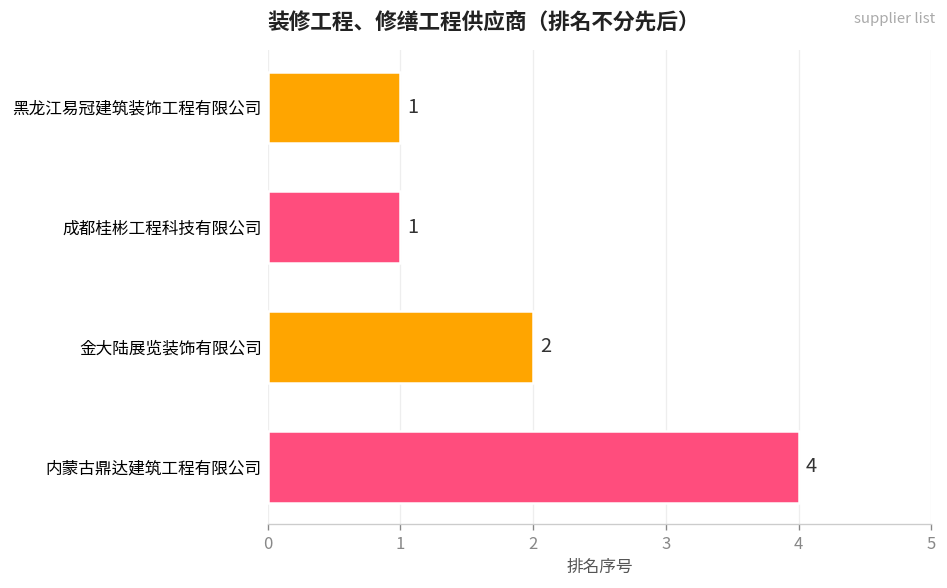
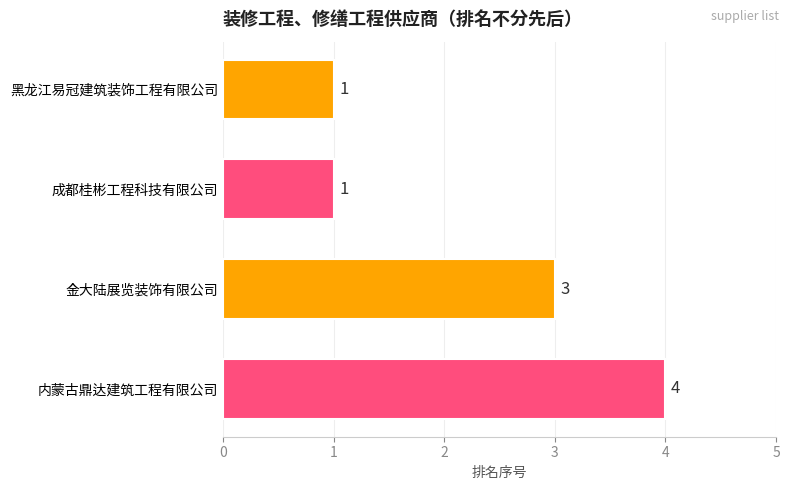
  {
    "黑龙江易冠建筑装饰工程有限公司": 1,
    "成都桂彬工程科技有限公司": 1,
-   "金大陆展览装饰有限公司": 2,
+   "金大陆展览装饰有限公司": 3,
    "内蒙古鼎达建筑工程有限公司": 4
  }
